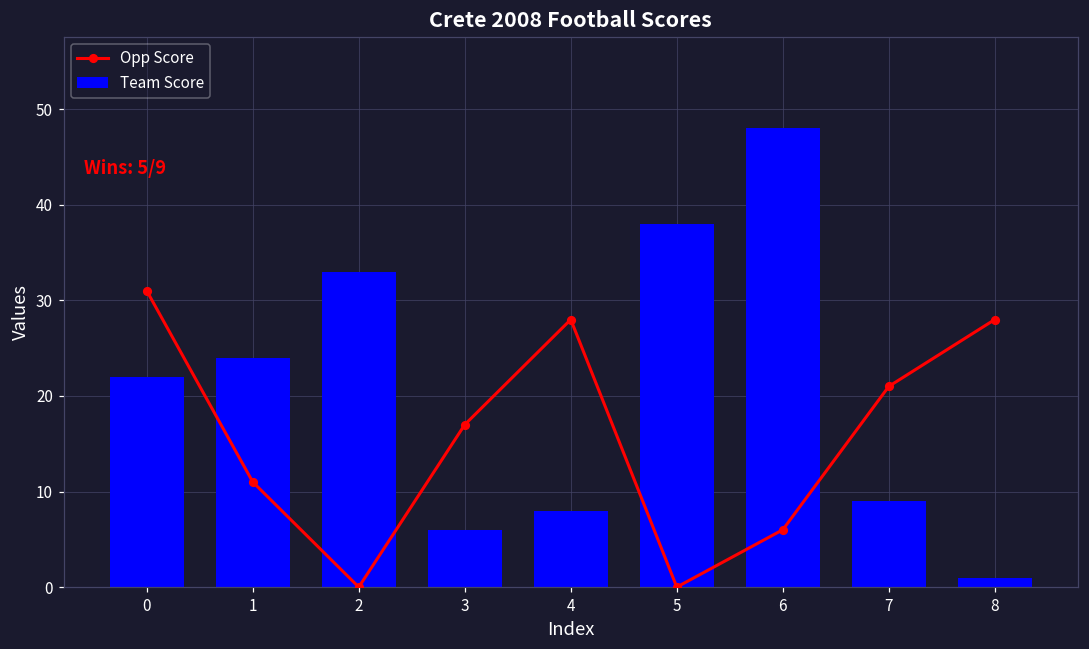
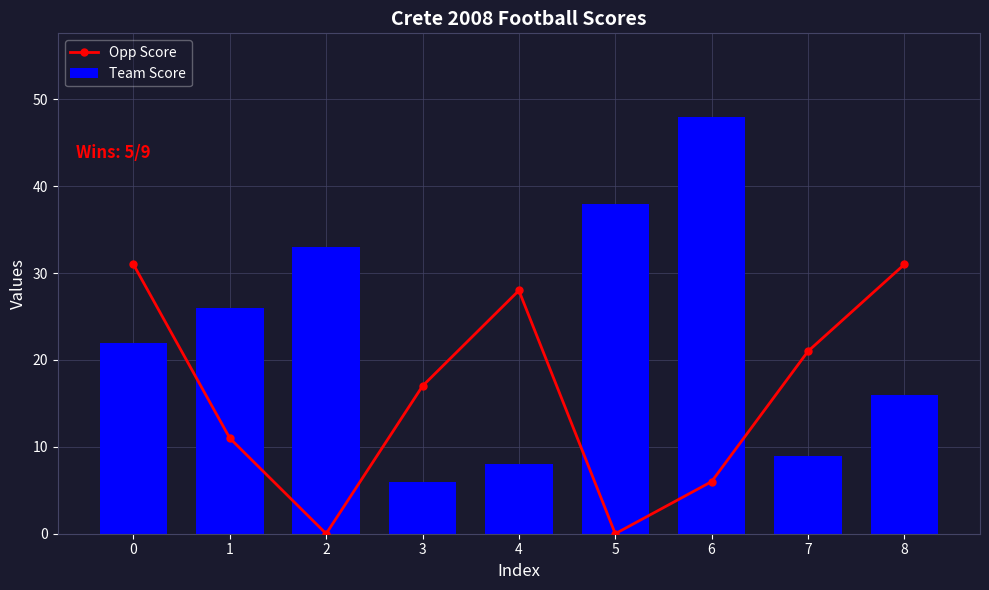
  {
    "Opp Score": {
      "0": 31,
      "1": 11,
      "2": 0,
      "3": 17,
      "4": 28,
      "5": 0,
      "6": 6,
      "7": 21,
-     "8": 28
+     "8": 31
    },
    "Team Score": {
      "0": 22,
-     "1": 24,
+     "1": 26,
      "2": 33,
      "3": 6,
      "4": 8,
      "5": 38,
      "6": 48,
      "7": 9,
-     "8": 1
+     "8": 16
    }
  }
